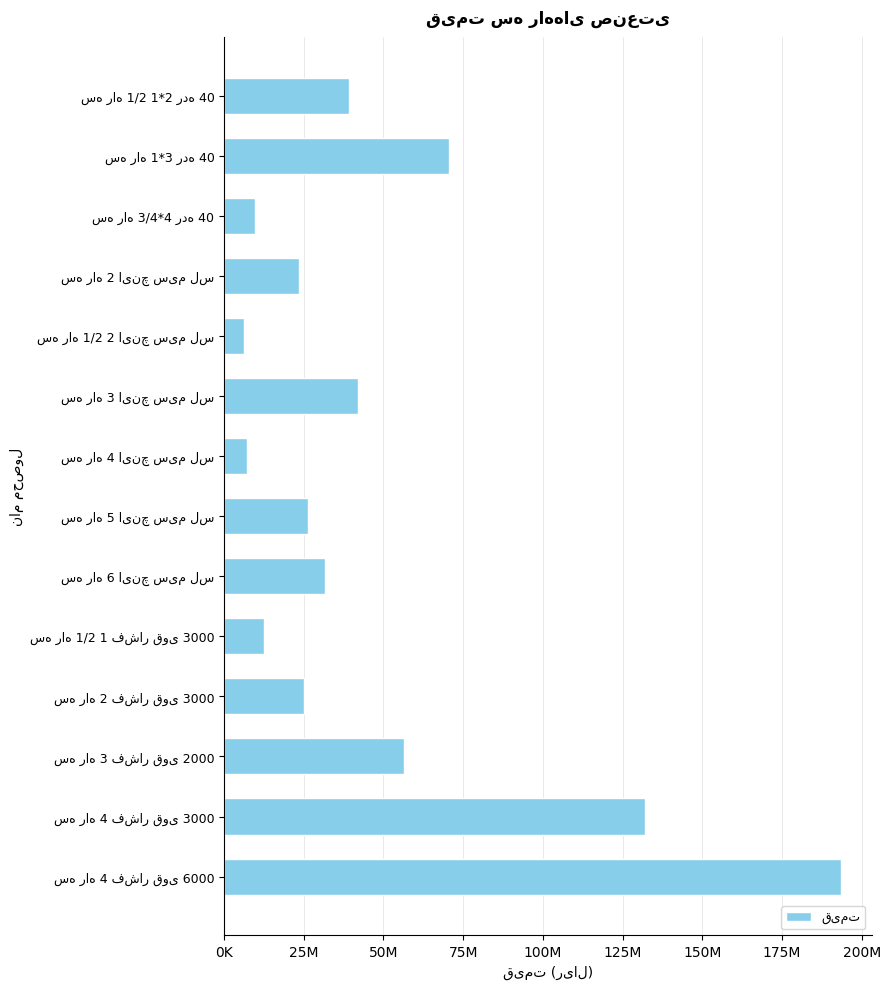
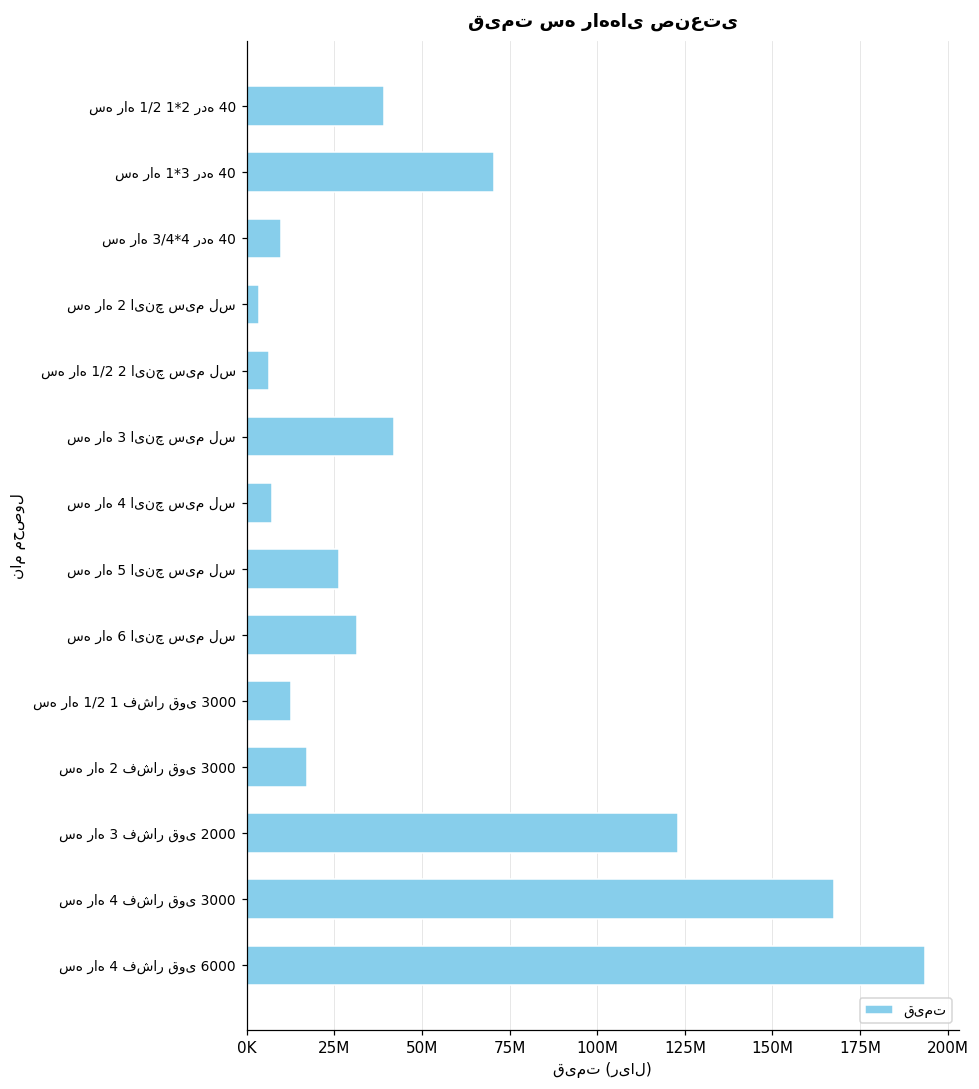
  {
    "سه راه 1/2 1*2 رده 40": 39000000,
    "سه راه 1*3 رده 40": 71000000,
    "سه راه 3/4*4 رده 40": 10000000,
-   "سه راه 2 اینچ سیم لس": 23000000,
+   "سه راه 2 اینچ سیم لس": 4000000,
    "سه راه 1/2 2 اینچ سیم لس": 6000000,
    "سه راه 3 اینچ سیم لس": 42000000,
    "سه راه 4 اینچ سیم لس": 7000000,
    "سه راه 5 اینچ سیم لس": 26000000,
    "سه راه 6 اینچ سیم لس": 32000000,
    "سه راه 1/2 1 فشار قوی 3000": 13000000,
-   "سه راه 2 فشار قوی 3000": 25000000,
-   "سه راه 3 فشار قوی 2000": 57000000,
-   "سه راه 4 فشار قوی 3000": 132000000,
+   "سه راه 2 فشار قوی 3000": 17000000,
+   "سه راه 3 فشار قوی 2000": 123000000,
+   "سه راه 4 فشار قوی 3000": 168000000,
    "سه راه 4 فشار قوی 6000": 193000000
  }
